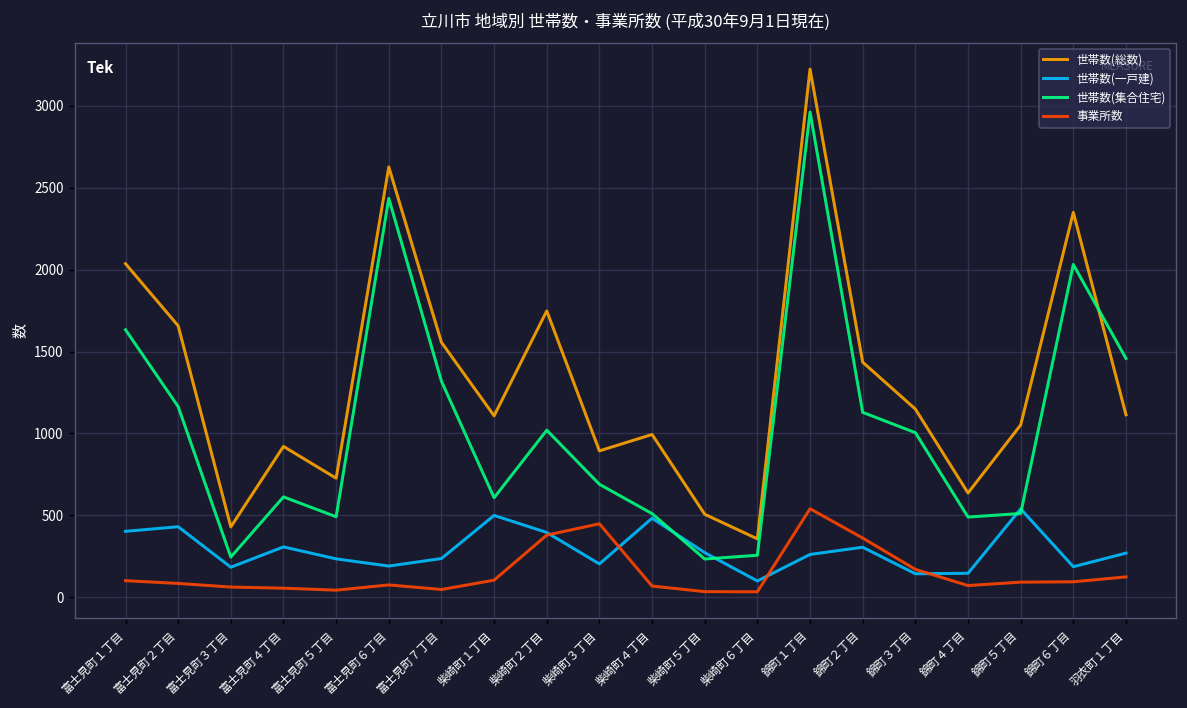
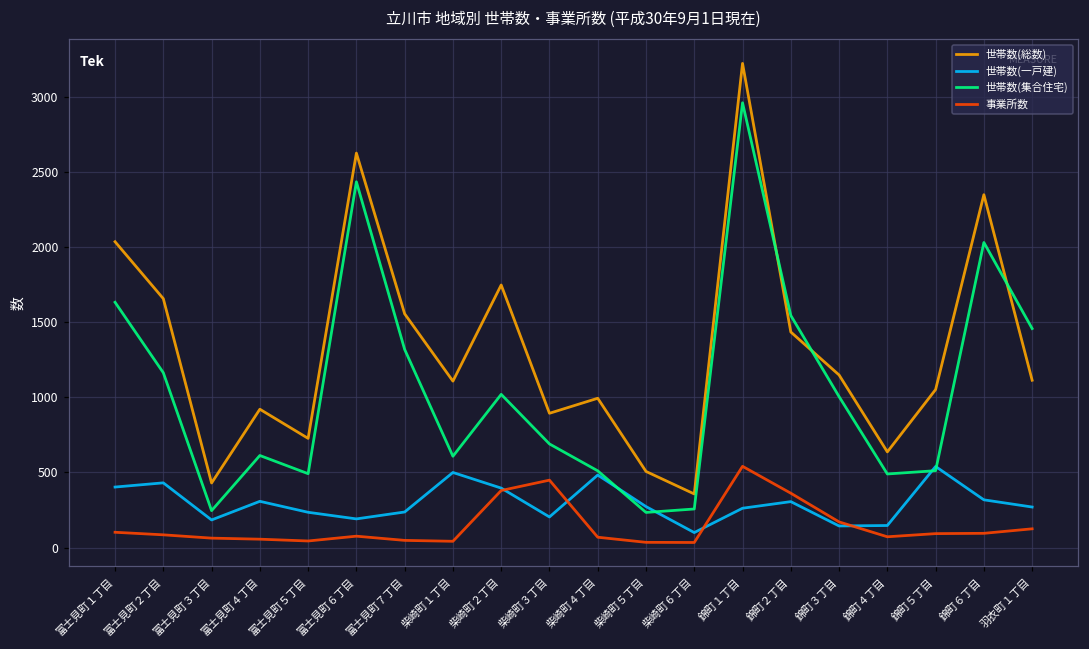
  {
    "世帯数(総数)": {
      "富士見町１丁目": 2040,
      "富士見町２丁目": 1660,
      "富士見町３丁目": 430,
      "富士見町４丁目": 920,
      "富士見町５丁目": 730,
      "富士見町６丁目": 2630,
      "富士見町７丁目": 1560,
      "柴崎町１丁目": 1110,
      "柴崎町２丁目": 1750,
      "柴崎町３丁目": 890,
      "柴崎町４丁目": 990,
      "柴崎町５丁目": 510,
      "柴崎町６丁目": 360,
      "錦町１丁目": 3220,
      "錦町２丁目": 1440,
      "錦町３丁目": 1150,
      "錦町４丁目": 640,
      "錦町５丁目": 1050,
      "錦町６丁目": 2350,
      "羽衣町１丁目": 1110
    },
    "世帯数(一戸建)": {
      "富士見町１丁目": 400,
      "富士見町２丁目": 430,
      "富士見町３丁目": 180,
      "富士見町４丁目": 310,
      "富士見町５丁目": 240,
      "富士見町６丁目": 190,
      "富士見町７丁目": 240,
      "柴崎町１丁目": 500,
      "柴崎町３丁目": 200,
      "柴崎町４丁目": 480,
      "柴崎町５丁目": 270,
      "柴崎町６丁目": 100,
      "錦町１丁目": 260,
      "錦町２丁目": 310,
      "錦町３丁目": 140,
      "錦町４丁目": 150,
      "錦町５丁目": 540,
-     "錦町６丁目": 190,
+     "錦町６丁目": 320,
      "羽衣町１丁目": 270
    },
    "世帯数(集合住宅)": {
      "富士見町１丁目": 1630,
      "富士見町２丁目": 1160,
      "富士見町３丁目": 250,
      "富士見町４丁目": 610,
      "富士見町５丁目": 490,
      "富士見町６丁目": 2440,
      "富士見町７丁目": 1320,
      "柴崎町１丁目": 610,
      "柴崎町２丁目": 1020,
      "柴崎町３丁目": 690,
      "柴崎町４丁目": 510,
      "柴崎町５丁目": 230,
      "柴崎町６丁目": 260,
      "錦町１丁目": 2960,
-     "錦町２丁目": 1130,
+     "錦町２丁目": 1550,
      "錦町３丁目": 1010,
      "錦町４丁目": 490,
      "錦町５丁目": 510,
      "錦町６丁目": 2030,
      "羽衣町１丁目": 1460
    },
    "事業所数": {
      "富士見町１丁目": 100,
      "富士見町２丁目": 90,
      "富士見町３丁目": 60,
      "富士見町４丁目": 60,
      "富士見町５丁目": 40,
      "富士見町６丁目": 80,
      "富士見町７丁目": 50,
-     "柴崎町１丁目": 110,
+     "柴崎町１丁目": 40,
      "柴崎町３丁目": 450,
      "柴崎町４丁目": 70,
      "柴崎町５丁目": 40,
      "柴崎町６丁目": 30,
      "錦町１丁目": 540,
      "錦町２丁目": 360,
      "錦町３丁目": 170,
      "錦町４丁目": 70,
      "錦町５丁目": 90,
      "錦町６丁目": 100,
      "羽衣町１丁目": 130
    }
  }
